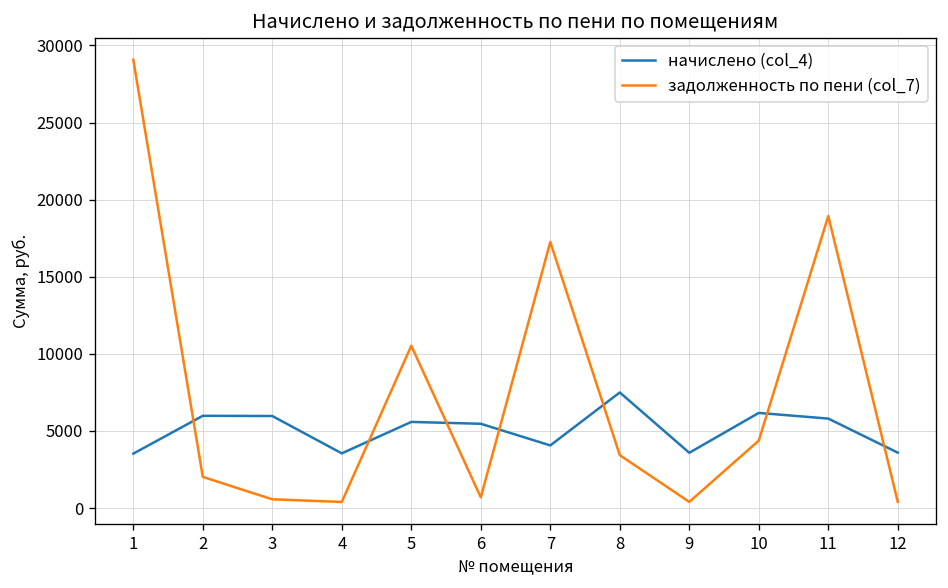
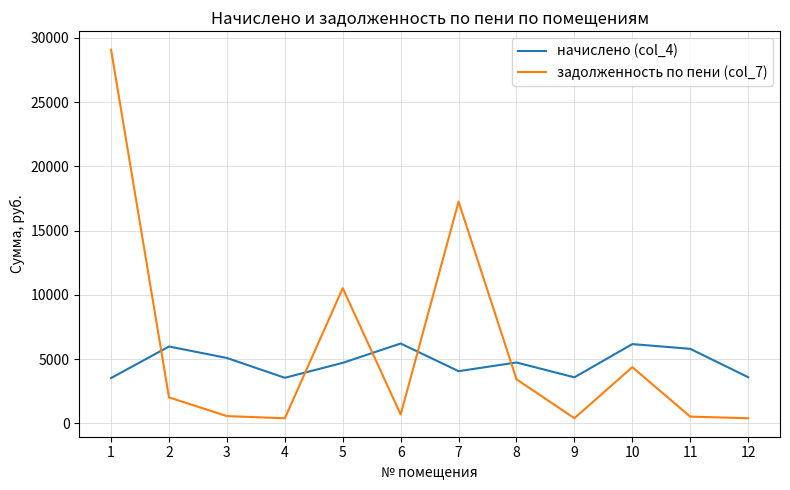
  {
    "начислено (col_4)": {
      "1": 3500,
      "2": 6000,
-     "3": 6000,
+     "3": 5100,
      "4": 3500,
-     "5": 5600,
-     "6": 5500,
+     "5": 4700,
+     "6": 6200,
      "7": 4100,
-     "8": 7500,
+     "8": 4700,
      "9": 3600,
      "10": 6200,
      "11": 5800,
      "12": 3600
    },
    "задолженность по пени (col_7)": {
      "1": 29100,
      "2": 2000,
      "3": 600,
      "4": 400,
      "5": 10500,
      "6": 700,
      "7": 17300,
      "8": 3400,
      "9": 400,
      "10": 4400,
-     "11": 18900,
+     "11": 500,
      "12": 400
    }
  }
